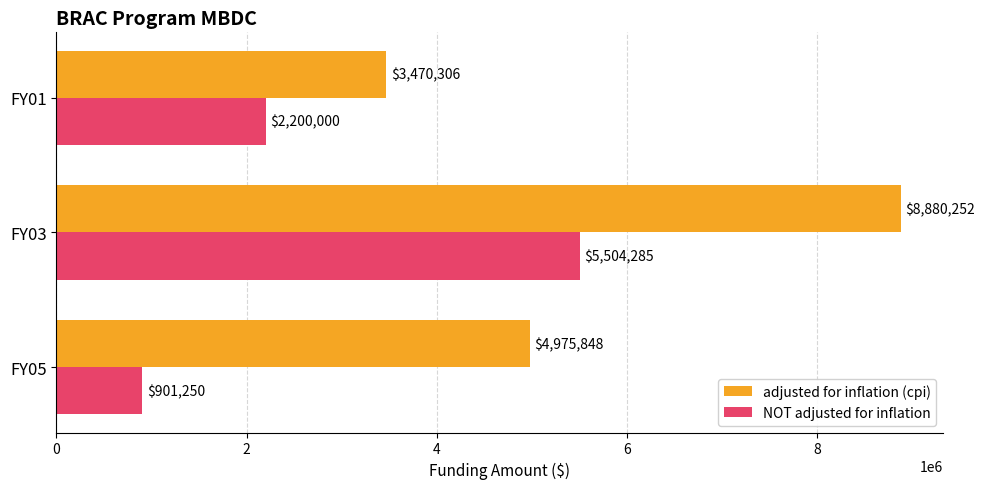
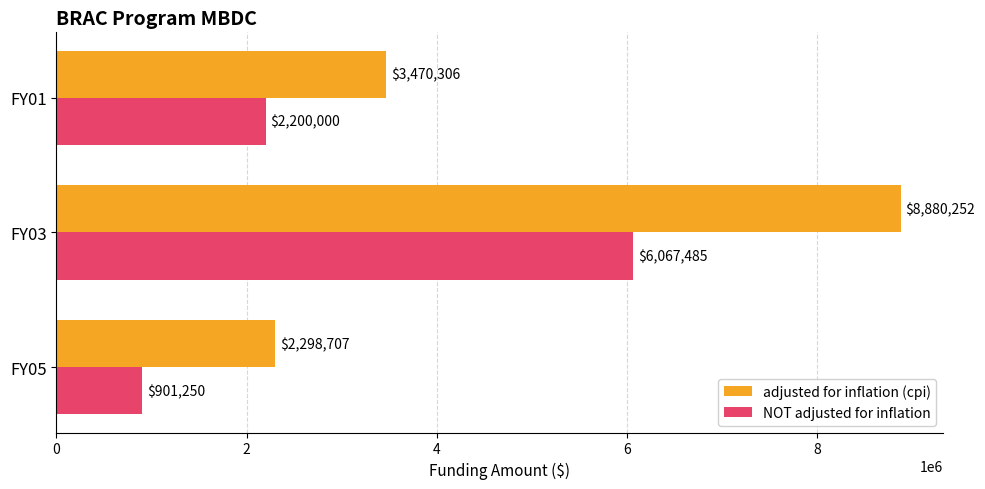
  {
    "adjusted for inflation (cpi)": {
      "FY01": "$3,470,306",
      "FY03": "$8,880,252",
-     "FY05": "$4,975,848"
+     "FY05": "$2,298,707"
    },
    "NOT adjusted for inflation": {
      "FY01": "$2,200,000",
-     "FY03": "$5,504,285",
+     "FY03": "$6,067,485",
      "FY05": "$901,250"
    }
  }
